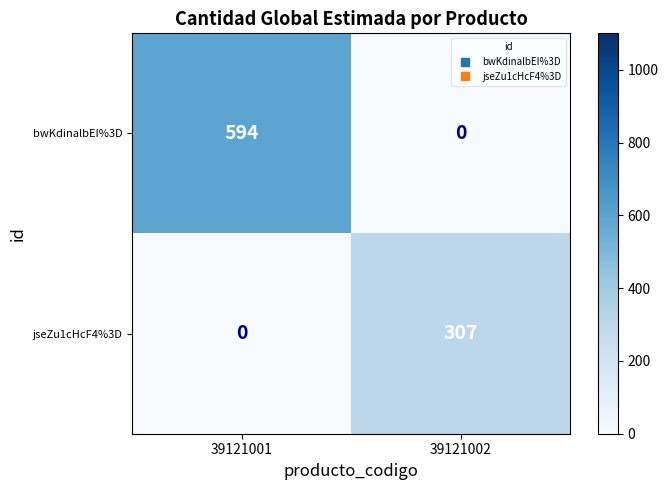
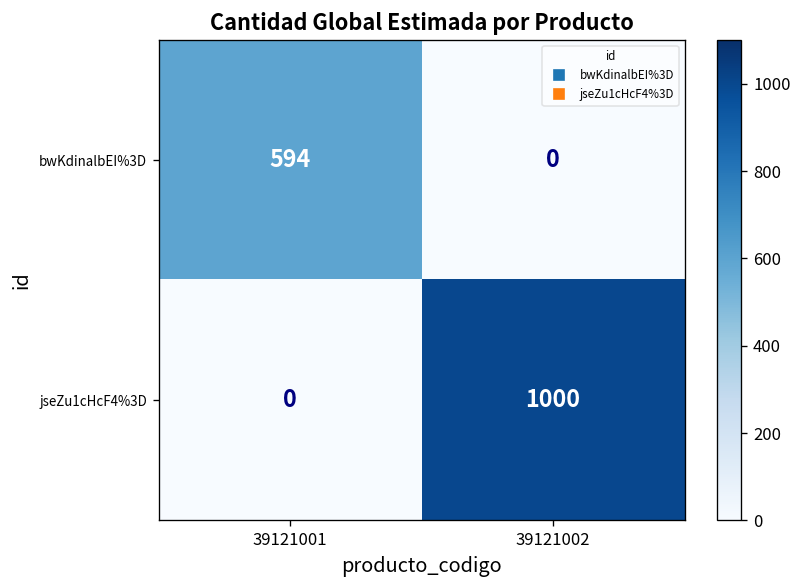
  {
    "bwKdinalbEI%3D": {
      "39121001": 594,
      "39121002": 0
    },
    "jseZu1cHcF4%3D": {
      "39121001": 0,
-     "39121002": 307
+     "39121002": 1000
    }
  }
